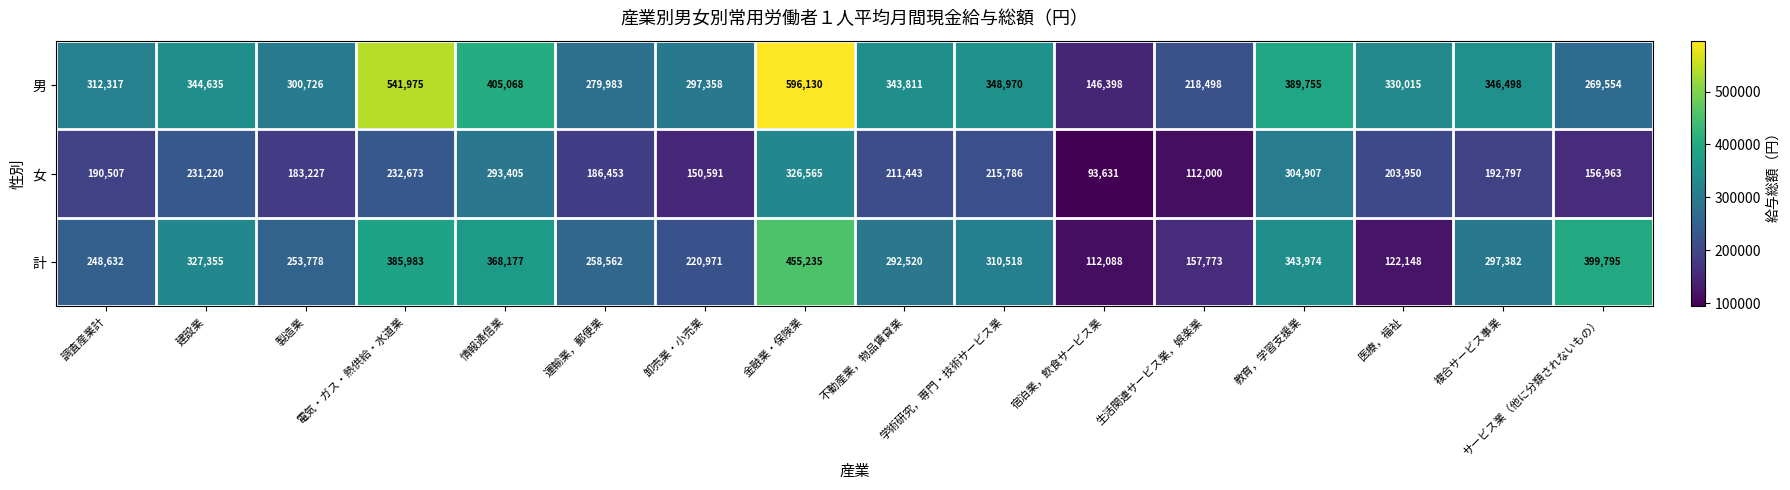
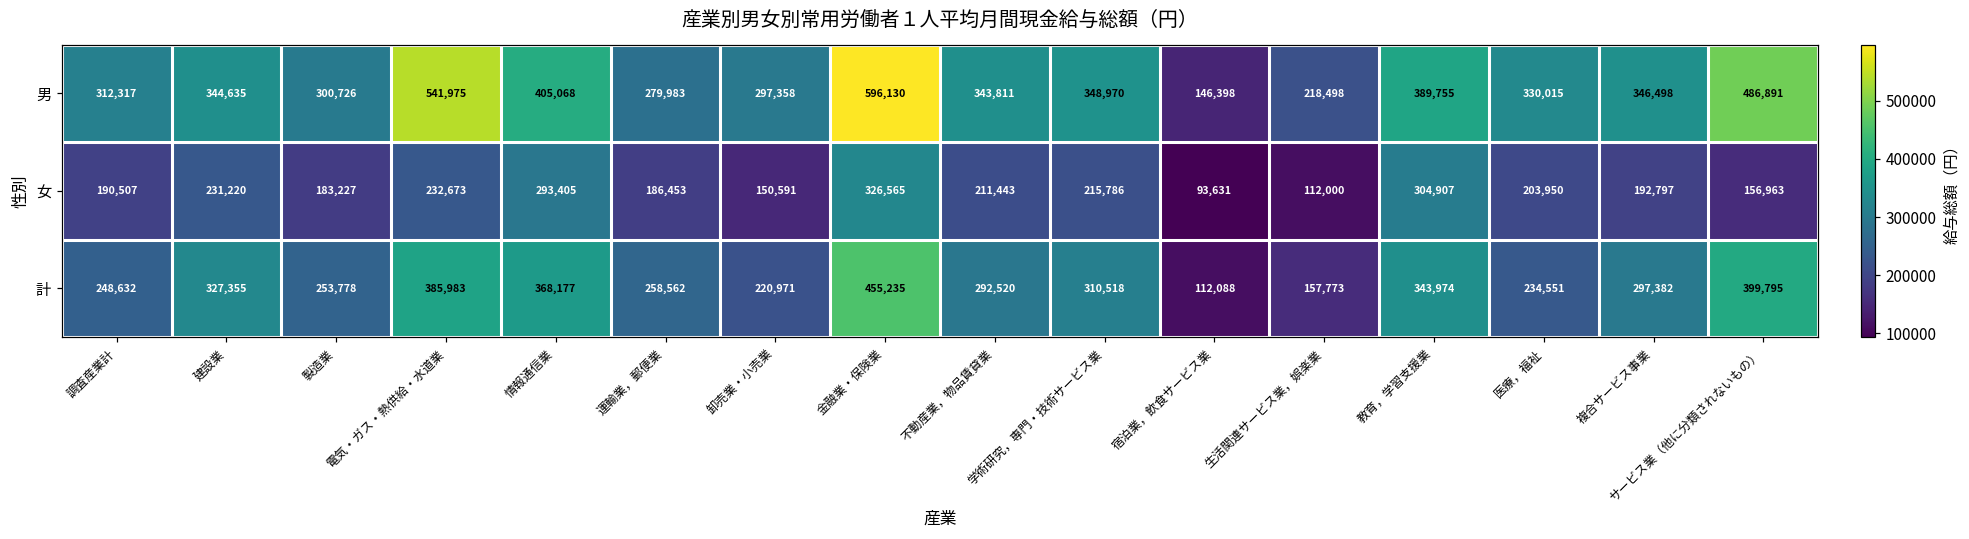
  {
    "男": {
      "調査産業計": "312,317",
      "建設業": "344,635",
      "製造業": "300,726",
      "電気・ガス・熱供給・水道業": "541,975",
      "情報通信業": "405,068",
      "運輸業，郵便業": "279,983",
      "卸売業・小売業": "297,358",
      "金融業・保険業": "596,130",
      "不動産業，物品賃貸業": "343,811",
      "学術研究，専門・技術サービス業": "348,970",
      "宿泊業，飲食サービス業": "146,398",
      "生活関連サービス業，娯楽業": "218,498",
      "教育，学習支援業": "389,755",
      "医療，福祉": "330,015",
      "複合サービス事業": "346,498",
-     "サービス業（他に分類されないもの）": "269,554"
+     "サービス業（他に分類されないもの）": "486,891"
    },
    "女": {
      "調査産業計": "190,507",
      "建設業": "231,220",
      "製造業": "183,227",
      "電気・ガス・熱供給・水道業": "232,673",
      "情報通信業": "293,405",
      "運輸業，郵便業": "186,453",
      "卸売業・小売業": "150,591",
      "金融業・保険業": "326,565",
      "不動産業，物品賃貸業": "211,443",
      "学術研究，専門・技術サービス業": "215,786",
      "宿泊業，飲食サービス業": "93,631",
      "生活関連サービス業，娯楽業": "112,000",
      "教育，学習支援業": "304,907",
      "医療，福祉": "203,950",
      "複合サービス事業": "192,797",
      "サービス業（他に分類されないもの）": "156,963"
    },
    "計": {
      "調査産業計": "248,632",
      "建設業": "327,355",
      "製造業": "253,778",
      "電気・ガス・熱供給・水道業": "385,983",
      "情報通信業": "368,177",
      "運輸業，郵便業": "258,562",
      "卸売業・小売業": "220,971",
      "金融業・保険業": "455,235",
      "不動産業，物品賃貸業": "292,520",
      "学術研究，専門・技術サービス業": "310,518",
      "宿泊業，飲食サービス業": "112,088",
      "生活関連サービス業，娯楽業": "157,773",
      "教育，学習支援業": "343,974",
-     "医療，福祉": "122,148",
+     "医療，福祉": "234,551",
      "複合サービス事業": "297,382",
      "サービス業（他に分類されないもの）": "399,795"
    }
  }
